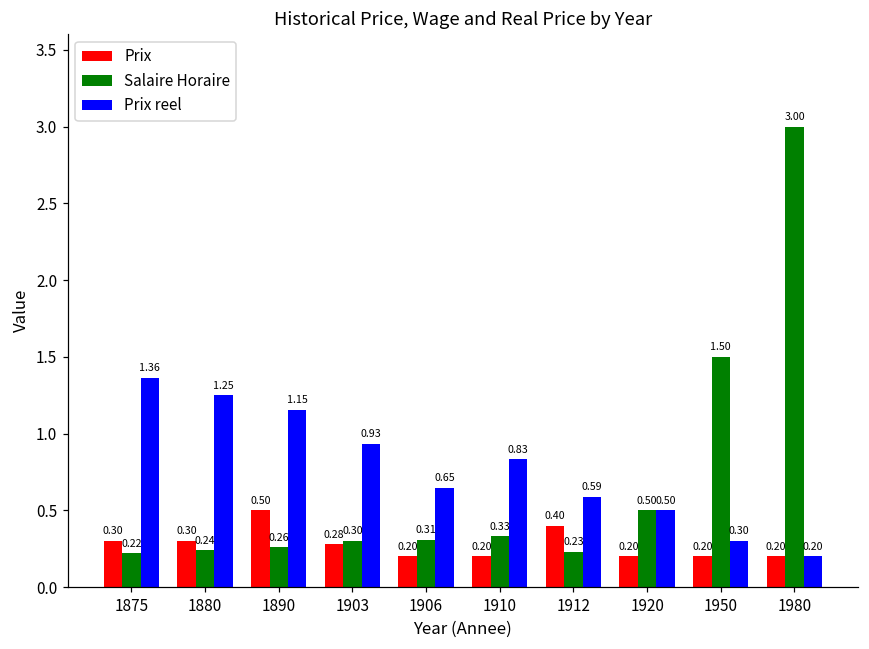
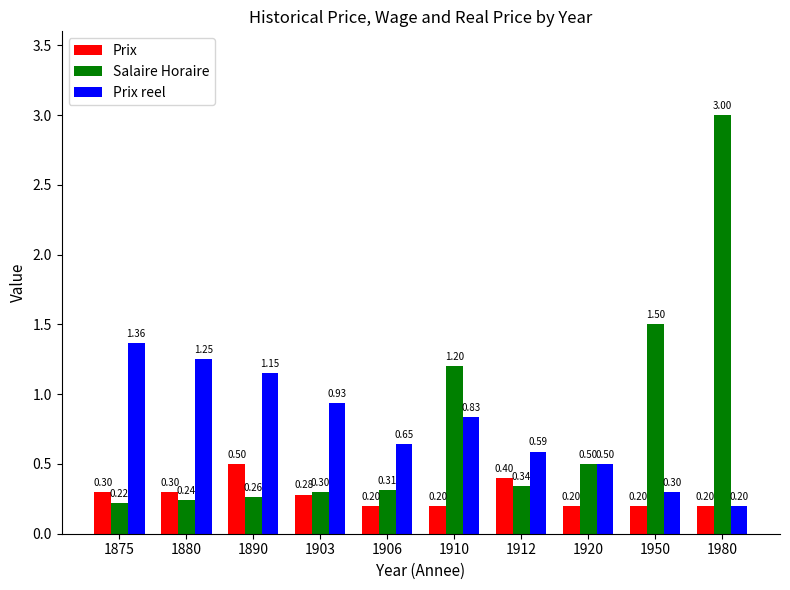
  {
    "Prix": {
      "1875": 0.30,
      "1880": 0.30,
      "1890": 0.50,
      "1903": 0.28,
      "1906": 0.20,
      "1910": 0.20,
      "1912": 0.40,
      "1920": 0.20,
      "1950": 0.20,
      "1980": 0.20
    },
    "Salaire Horaire": {
      "1875": 0.22,
      "1880": 0.24,
      "1890": 0.26,
      "1903": 0.30,
      "1906": 0.31,
-     "1910": 0.33,
-     "1912": 0.23,
+     "1910": 1.20,
+     "1912": 0.34,
      "1920": 0.50,
      "1950": 1.50,
      "1980": 3.00
    },
    "Prix reel": {
      "1875": 1.36,
      "1880": 1.25,
      "1890": 1.15,
      "1903": 0.93,
      "1906": 0.65,
      "1910": 0.83,
      "1912": 0.59,
      "1920": 0.50,
      "1950": 0.30,
      "1980": 0.20
    }
  }
